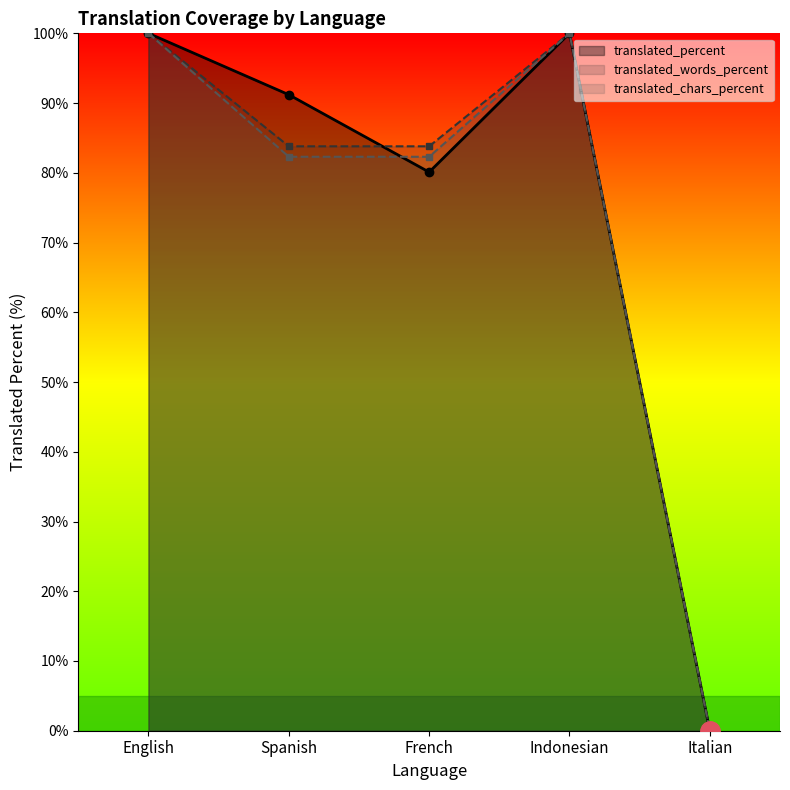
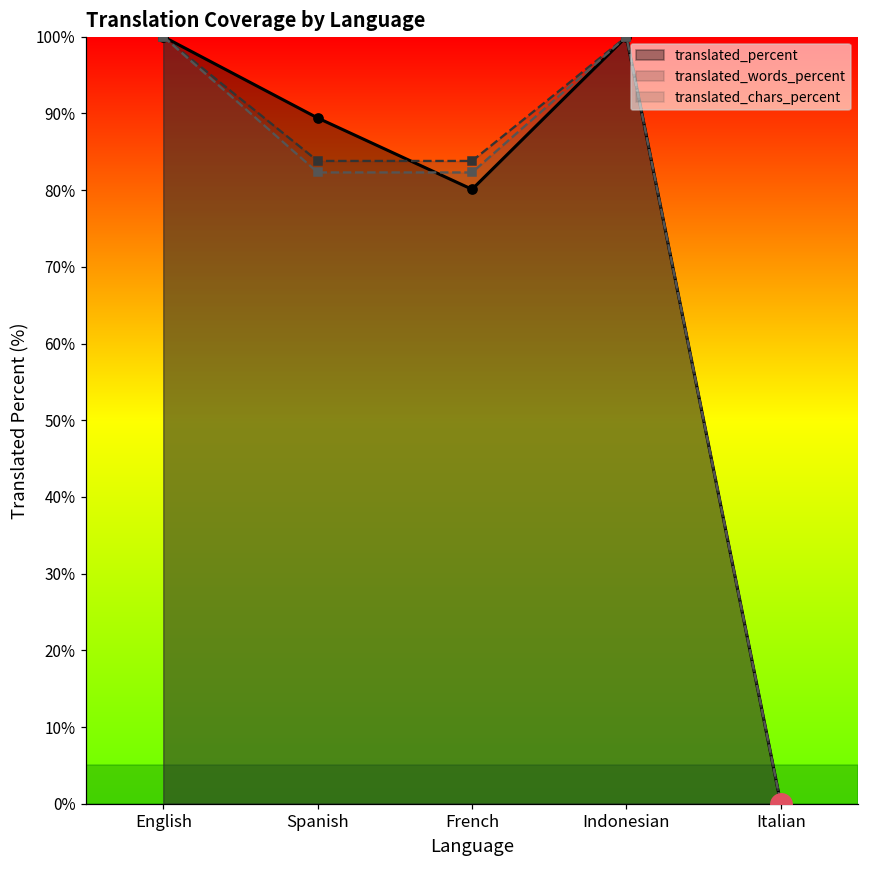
  {
    "translated_percent": {
-     "Spanish": "91%",
+     "Spanish": "89%",
      "French": "80%"
    }
  }
